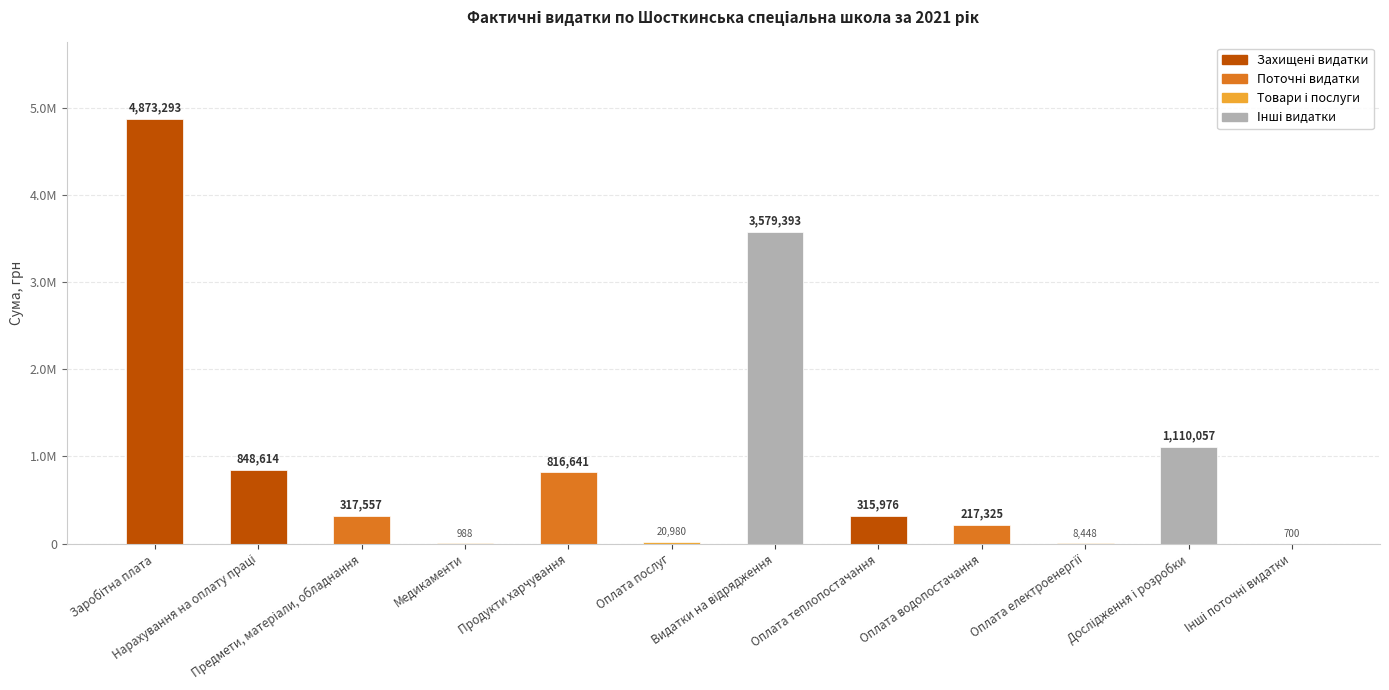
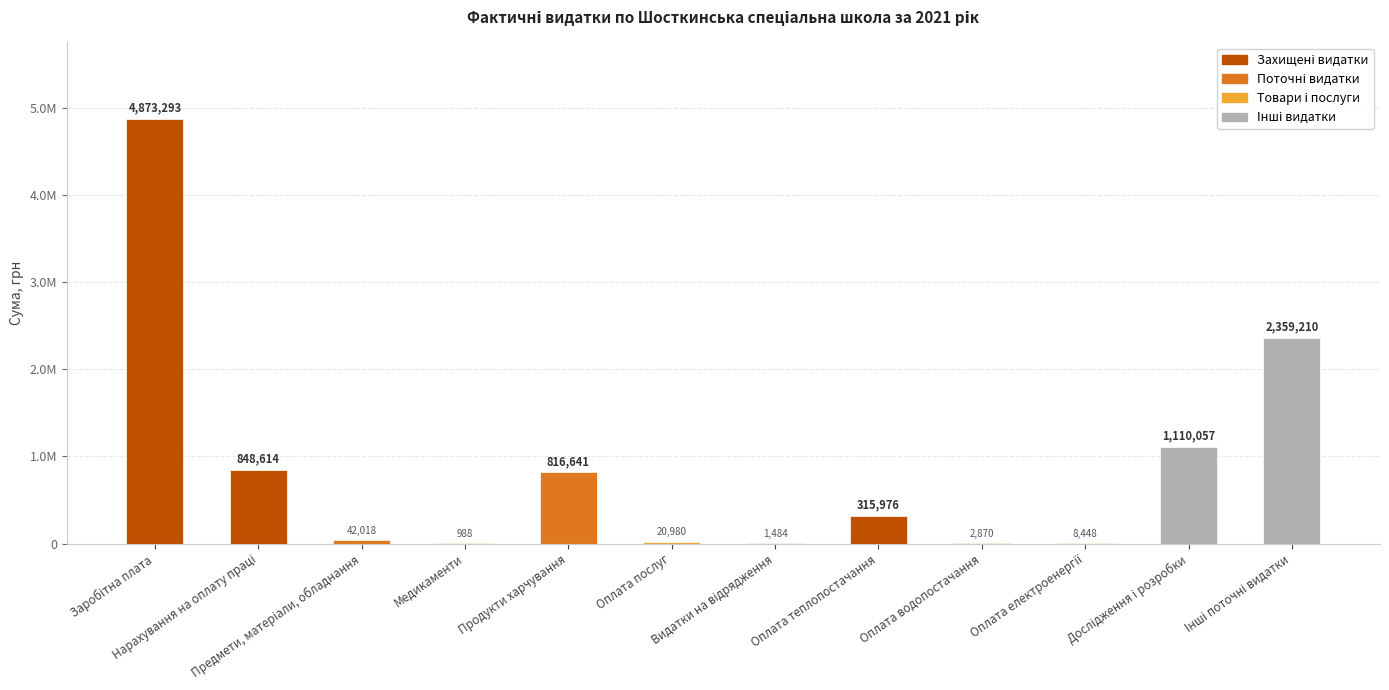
  {
    "Заробітна плата": "4,873,293",
    "Нарахування на оплату праці": "848,614",
-   "Предмети, матеріали, обладнання": "317,557",
+   "Предмети, матеріали, обладнання": "42,018",
    "Медикаменти": "988",
    "Продукти харчування": "816,641",
    "Оплата послуг": "20,980",
-   "Видатки на відрядження": "3,579,393",
+   "Видатки на відрядження": "1,484",
    "Оплата теплопостачання": "315,976",
-   "Оплата водопостачання": "217,325",
+   "Оплата водопостачання": "2,870",
    "Оплата електроенергії": "8,448",
    "Дослідження і розробки": "1,110,057",
-   "Інші поточні видатки": "700"
+   "Інші поточні видатки": "2,359,210"
  }
